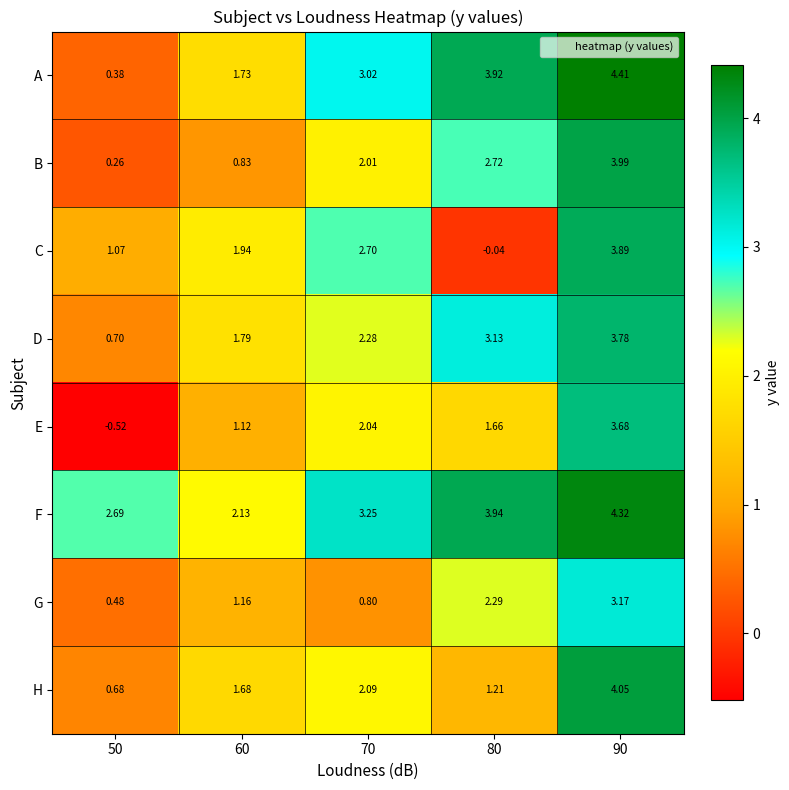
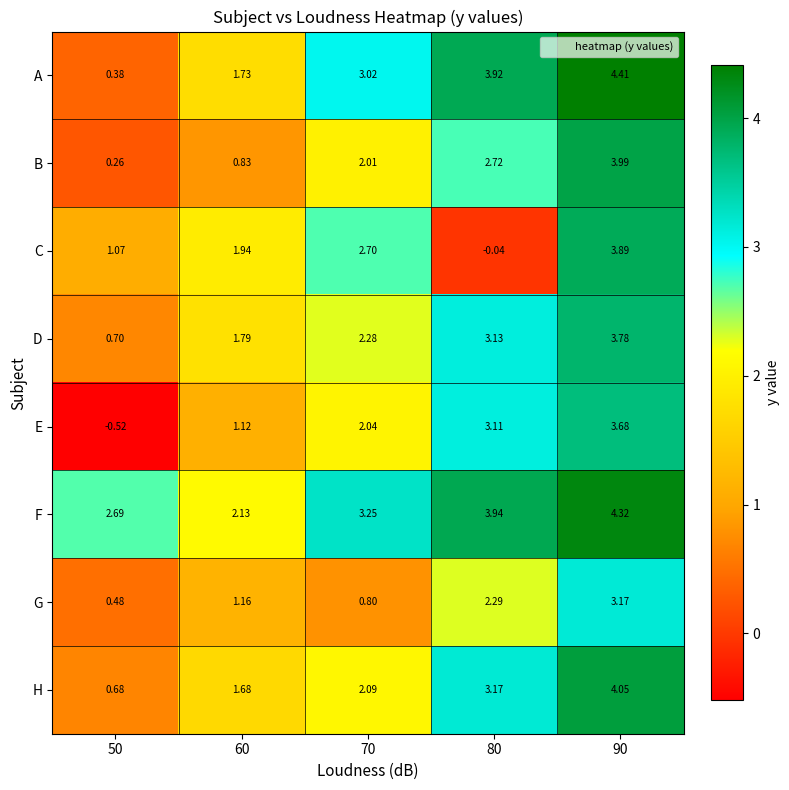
  {
    "A": {
      "50": 0.38,
      "60": 1.73,
      "70": 3.02,
      "80": 3.92,
      "90": 4.41
    },
    "B": {
      "50": 0.26,
      "60": 0.83,
      "70": 2.01,
      "80": 2.72,
      "90": 3.99
    },
    "C": {
      "50": 1.07,
      "60": 1.94,
      "70": 2.70,
      "80": -0.04,
      "90": 3.89
    },
    "D": {
      "50": 0.70,
      "60": 1.79,
      "70": 2.28,
      "80": 3.13,
      "90": 3.78
    },
    "E": {
      "50": -0.52,
      "60": 1.12,
      "70": 2.04,
-     "80": 1.66,
+     "80": 3.11,
      "90": 3.68
    },
    "F": {
      "50": 2.69,
      "60": 2.13,
      "70": 3.25,
      "80": 3.94,
      "90": 4.32
    },
    "G": {
      "50": 0.48,
      "60": 1.16,
      "70": 0.80,
      "80": 2.29,
      "90": 3.17
    },
    "H": {
      "50": 0.68,
      "60": 1.68,
      "70": 2.09,
-     "80": 1.21,
+     "80": 3.17,
      "90": 4.05
    }
  }
